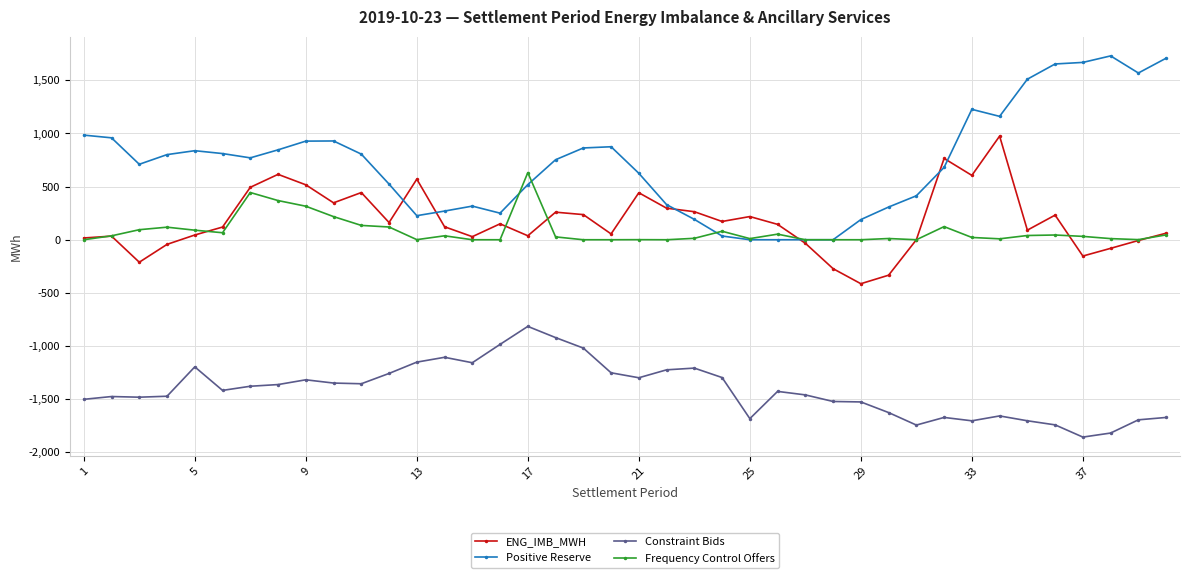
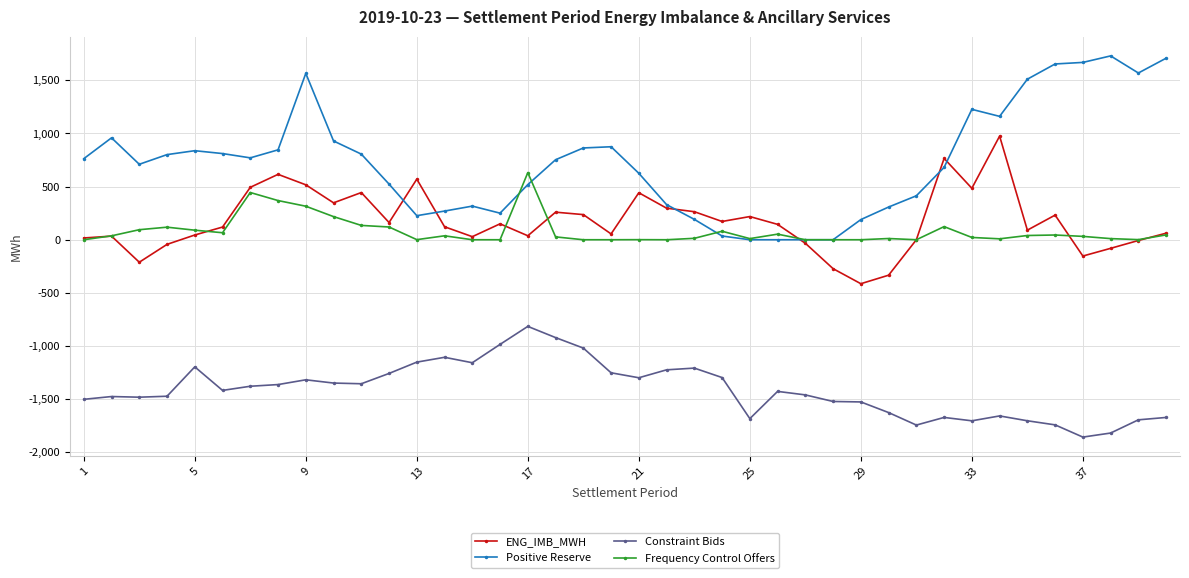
  {
    "ENG_IMB_MWH": {
      "5": "40",
      "9": "520",
      "13": "570",
      "17": "40",
      "21": "440",
      "25": "220",
      "29": "-410",
-     "33": "610",
+     "33": "480",
      "37": "-150"
    },
    "Positive Reserve": {
-     "1": "980",
+     "1": "760",
      "5": "840",
-     "9": "930",
+     "9": "1,560",
      "13": "230",
      "17": "520",
      "21": "630",
      "29": "190",
      "33": "1,230",
      "37": "1,670"
    },
    "Constraint Bids": {
      "1": "-1,500",
      "5": "-1,200",
      "9": "-1,320",
      "13": "-1,150",
      "17": "-810",
      "21": "-1,300",
      "25": "-1,680",
      "29": "-1,530",
      "33": "-1,700",
      "37": "-1,860"
    },
    "Frequency Control Offers": {
      "5": "90",
      "9": "320",
      "13": "0",
      "17": "630",
      "21": "0",
      "29": "0",
      "33": "20",
      "37": "30"
    }
  }
